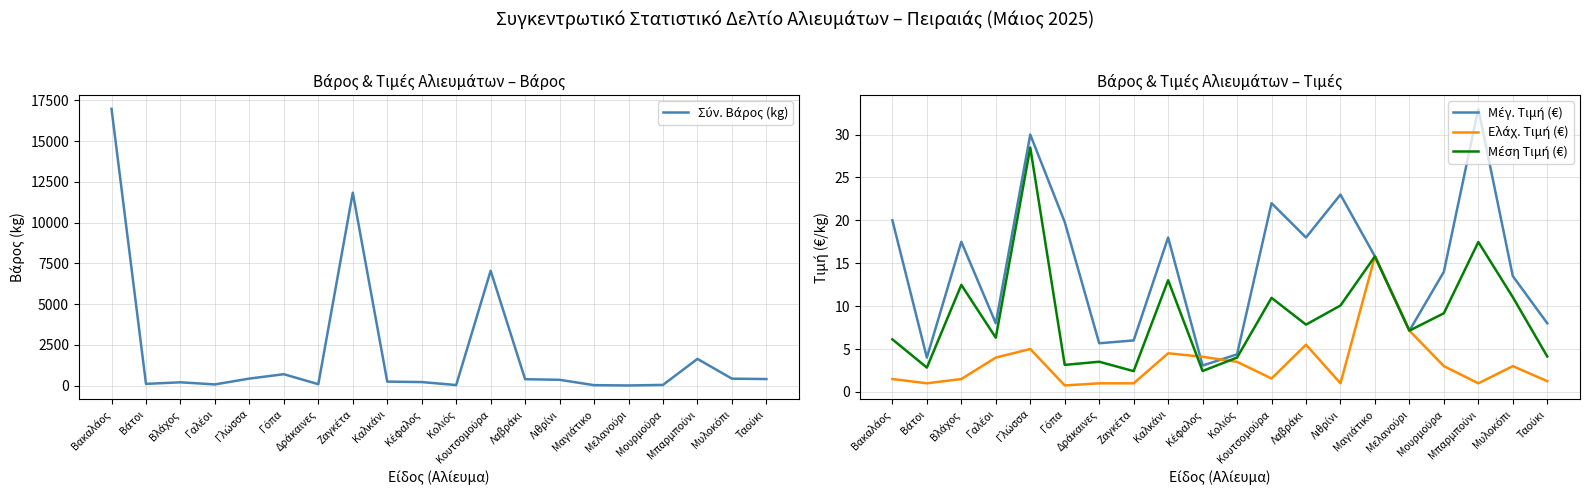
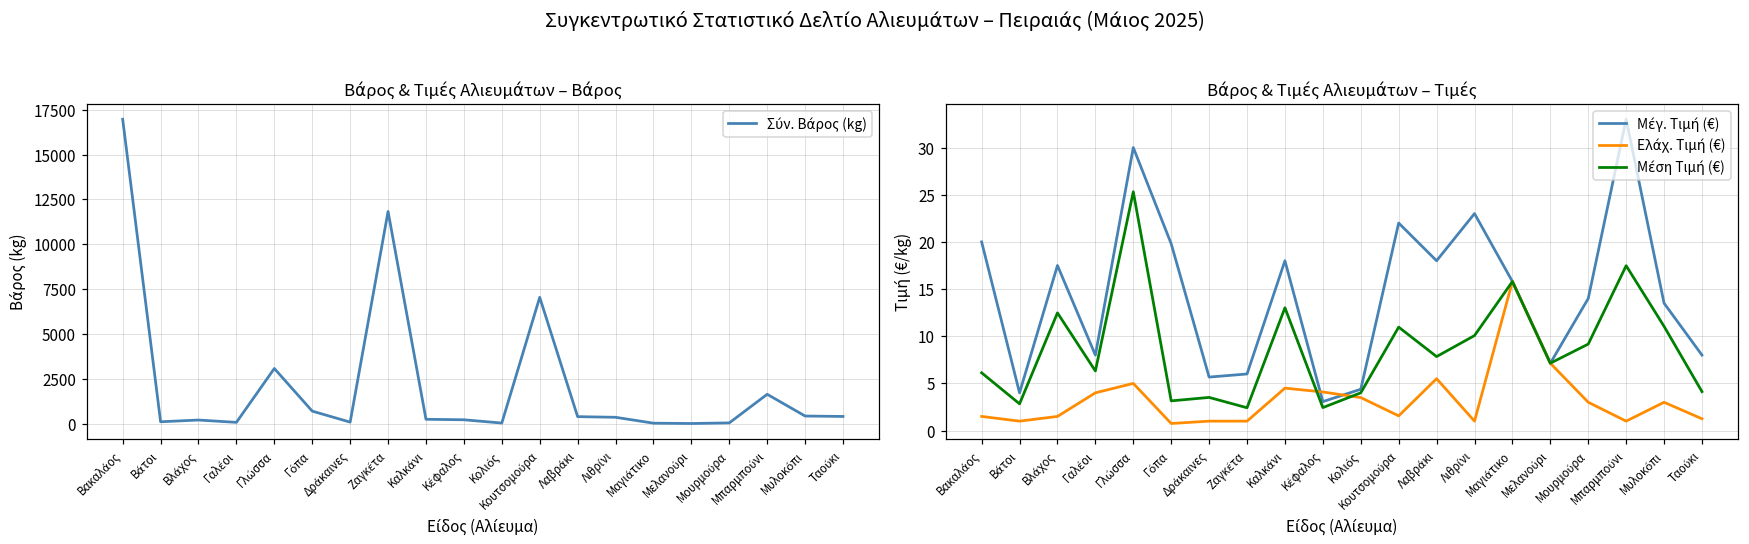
  {
    "Βάρος & Τιμές Αλιευμάτων – Βάρος": {
      "Βακαλάος": 17000,
      "Βάτοι": 100,
      "Βλάχος": 200,
      "Γαλέοι": 100,
-     "Γλώσσα": 400,
+     "Γλώσσα": 3100,
      "Γόπα": 700,
      "Δράκαινες": 100,
      "Ζαγκέτα": 11800,
      "Καλκάνι": 200,
      "Κέφαλος": 200,
      "Κολιός": 0,
      "Κουτσομούρα": 7000,
      "Λαβράκι": 400,
      "Λιθρίνι": 400,
      "Μαγιάτικο": 0,
      "Μελανούρι": 0,
      "Μουρμούρα": 0,
      "Μπαρμπούνι": 1600,
      "Μυλοκόπι": 400,
      "Ταούκι": 400
    },
    "Βάρος & Τιμές Αλιευμάτων – Τιμές": {
      "Μέγ. Τιμή (€)": {
        "Βακαλάος": 20,
        "Βάτοι": 4,
        "Βλάχος": 18,
        "Γαλέοι": 8,
        "Γλώσσα": 30,
        "Γόπα": 20,
        "Δράκαινες": 6,
        "Ζαγκέτα": 6,
        "Καλκάνι": 18,
        "Κέφαλος": 3,
        "Κολιός": 4,
        "Κουτσομούρα": 22,
        "Λαβράκι": 18,
        "Λιθρίνι": 23,
        "Μουρμούρα": 14,
        "Μυλοκόπι": 14,
        "Ταούκι": 8
      },
      "Ελάχ. Τιμή (€)": {
        "Βακαλάος": 2,
        "Βάτοι": 1,
        "Βλάχος": 2,
        "Γαλέοι": 4,
        "Γλώσσα": 5,
        "Γόπα": 1,
        "Δράκαινες": 1,
        "Ζαγκέτα": 1,
        "Καλκάνι": 5,
        "Κέφαλος": 4,
        "Κολιός": 4,
        "Κουτσομούρα": 2,
        "Λαβράκι": 6,
        "Λιθρίνι": 1,
        "Μουρμούρα": 3,
        "Μπαρμπούνι": 1,
        "Μυλοκόπι": 3,
        "Ταούκι": 1
      },
      "Μέση Τιμή (€)": {
        "Βακαλάος": 6,
        "Βάτοι": 3,
        "Βλάχος": 12,
        "Γαλέοι": 6,
-       "Γλώσσα": 28,
+       "Γλώσσα": 25,
        "Γόπα": 3,
        "Δράκαινες": 4,
        "Ζαγκέτα": 2,
        "Καλκάνι": 13,
        "Κέφαλος": 2,
        "Κολιός": 4,
        "Κουτσομούρα": 11,
        "Λαβράκι": 8,
        "Λιθρίνι": 10,
        "Μουρμούρα": 9,
        "Μπαρμπούνι": 17,
        "Μυλοκόπι": 11,
        "Ταούκι": 4
      }
    }
  }
